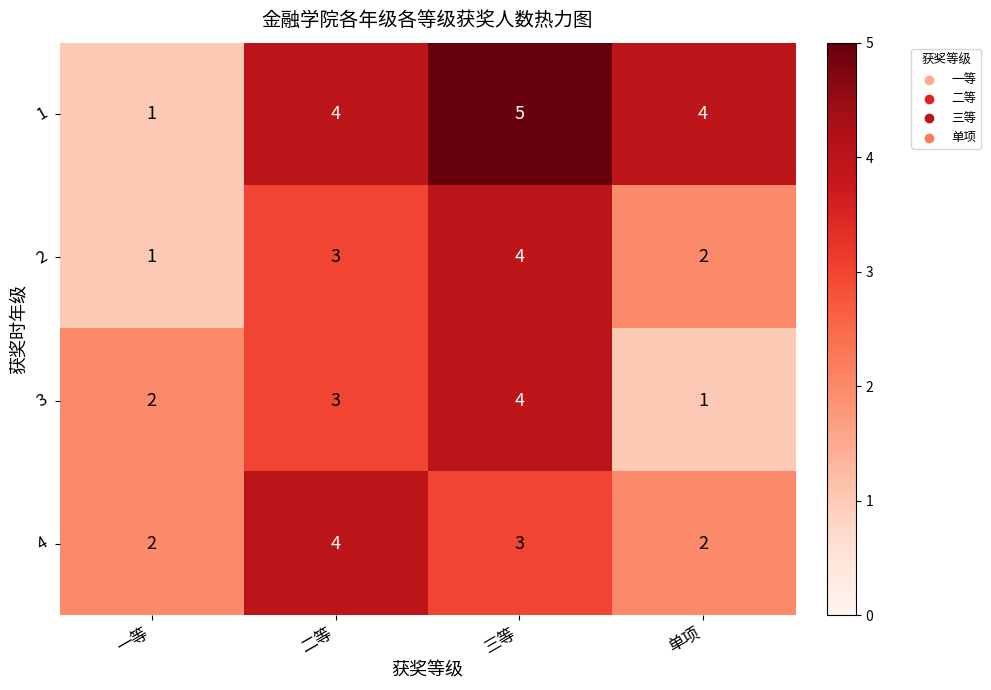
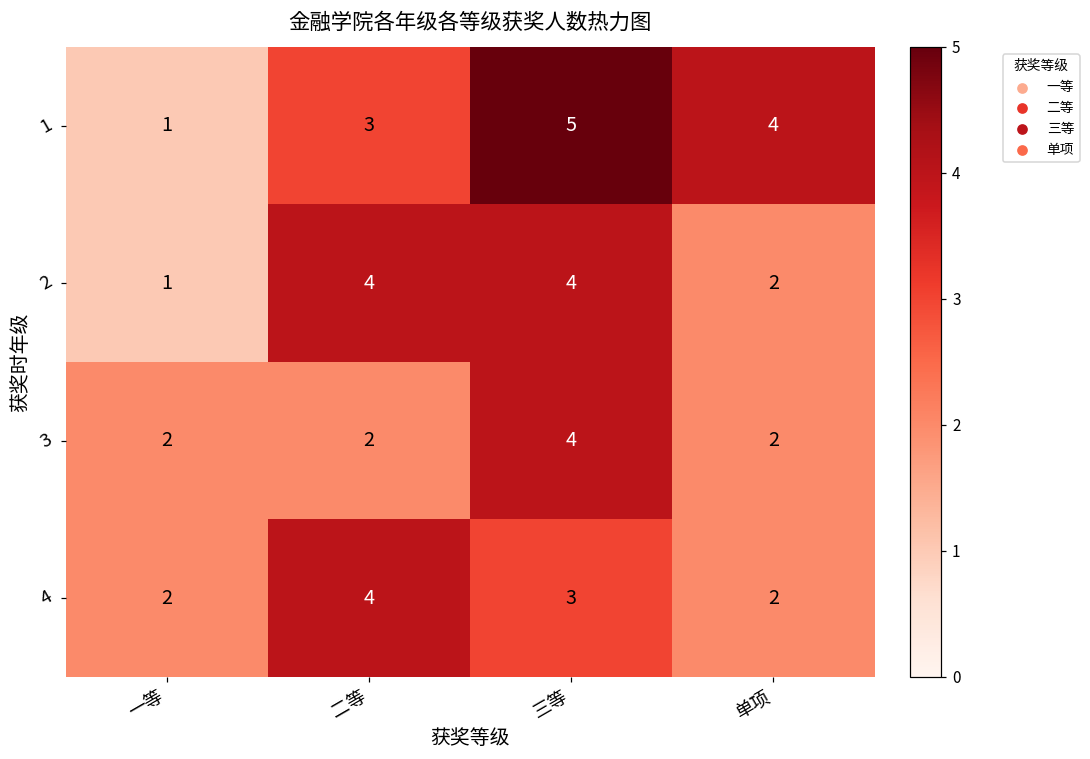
  {
    "1": {
      "一等": 1,
-     "二等": 4,
+     "二等": 3,
      "三等": 5,
      "单项": 4
    },
    "2": {
      "一等": 1,
-     "二等": 3,
+     "二等": 4,
      "三等": 4,
      "单项": 2
    },
    "3": {
      "一等": 2,
-     "二等": 3,
+     "二等": 2,
      "三等": 4,
-     "单项": 1
+     "单项": 2
    },
    "4": {
      "一等": 2,
      "二等": 4,
      "三等": 3,
      "单项": 2
    }
  }
